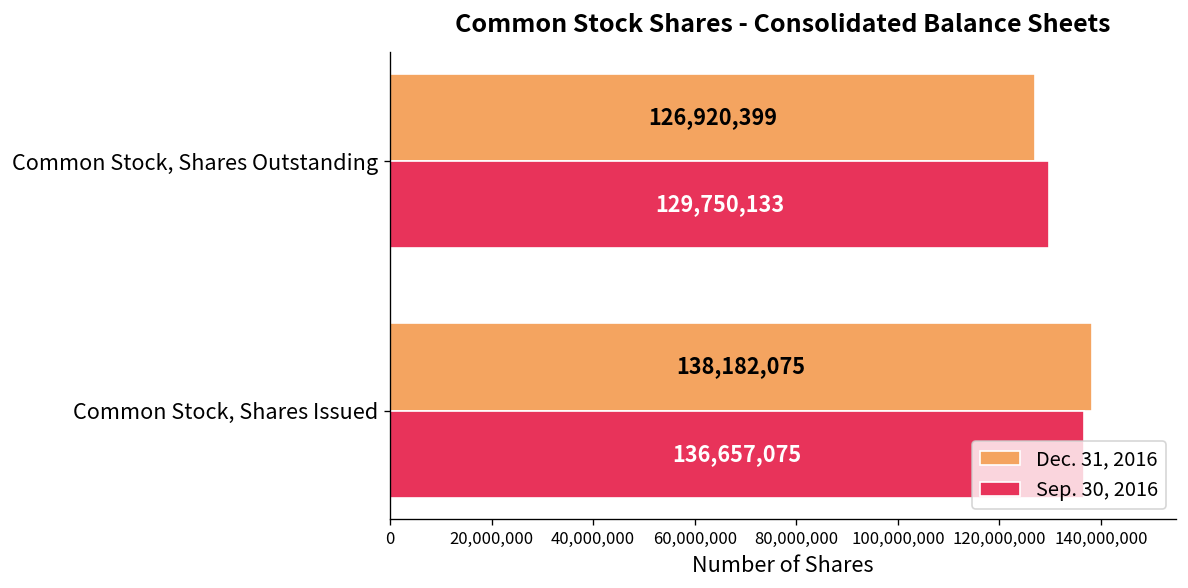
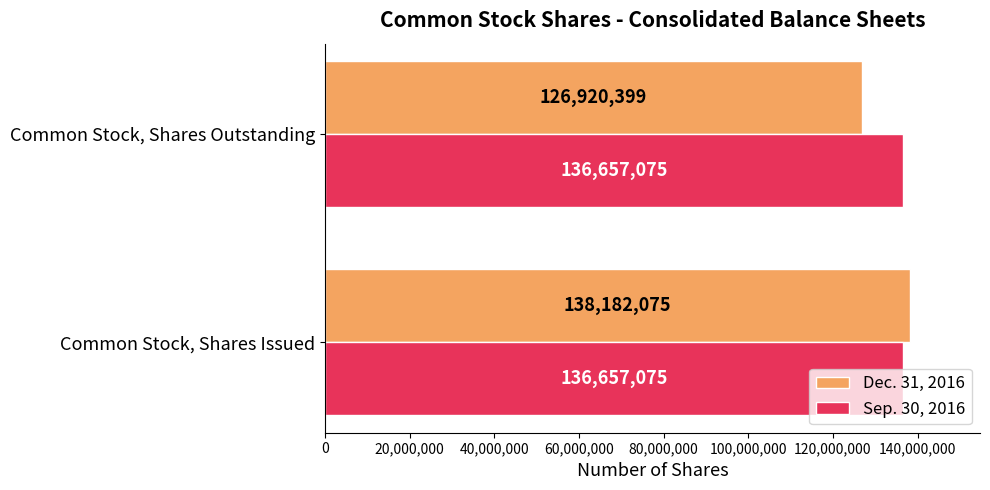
  {
    "Dec. 31, 2016": {
      "Common Stock, Shares Outstanding": "126,920,399",
      "Common Stock, Shares Issued": "138,182,075"
    },
    "Sep. 30, 2016": {
-     "Common Stock, Shares Outstanding": "129,750,133"
+     "Common Stock, Shares Outstanding": "136,657,075"
    }
  }
